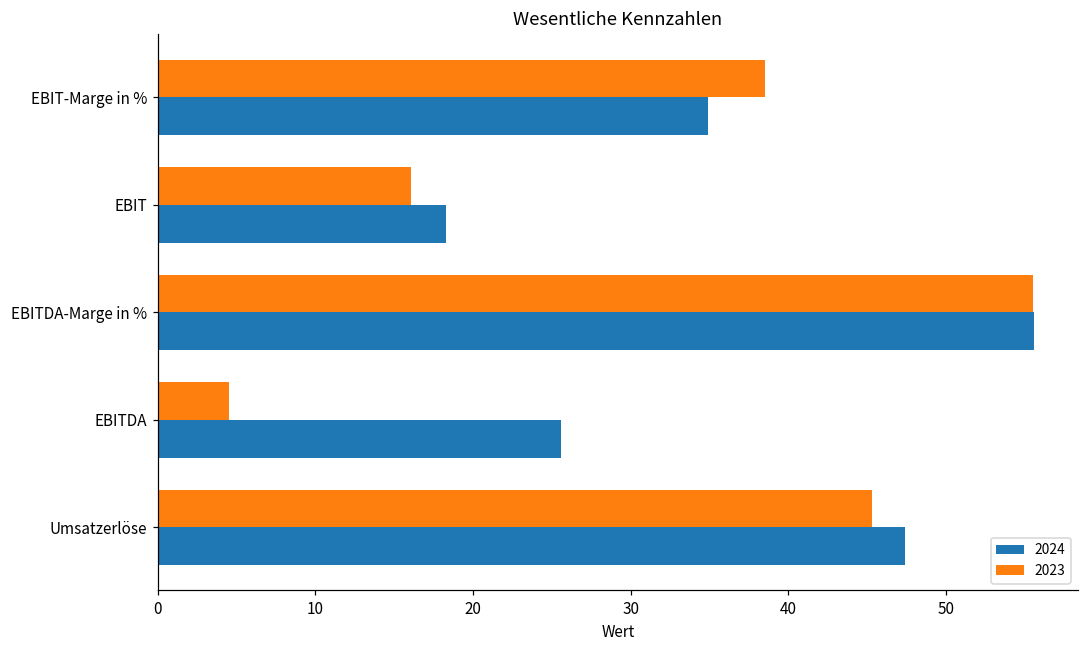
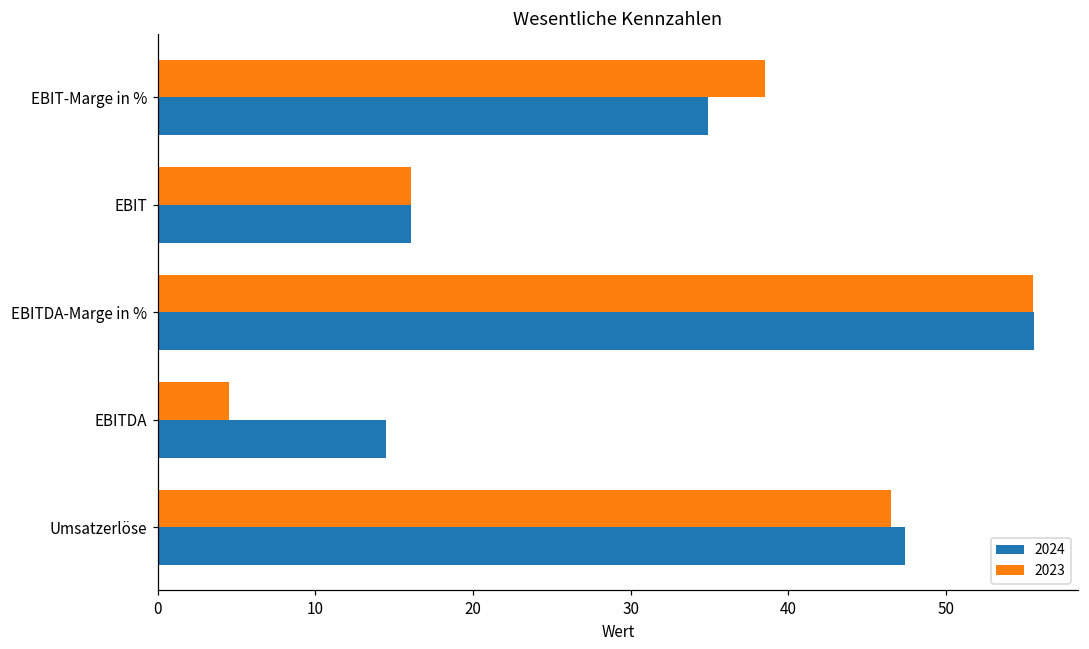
  {
    "2024": {
      "EBIT-Marge in %": 34.9,
-     "EBIT": 18.3,
+     "EBIT": 16.1,
      "EBITDA-Marge in %": 55.6,
-     "EBITDA": 25.6,
+     "EBITDA": 14.5,
      "Umsatzerlöse": 47.4
    },
    "2023": {
      "EBIT-Marge in %": 38.5,
      "EBIT": 16.1,
      "EBITDA-Marge in %": 55.5,
      "EBITDA": 4.5,
-     "Umsatzerlöse": 45.3
+     "Umsatzerlöse": 46.5
    }
  }
